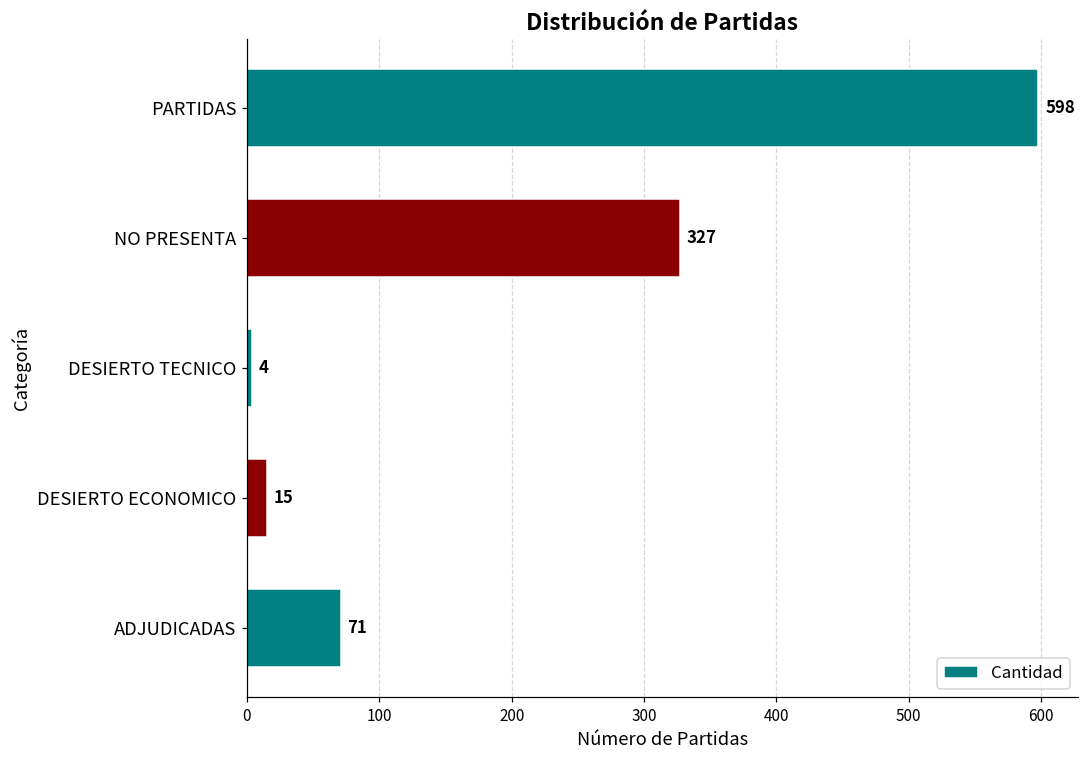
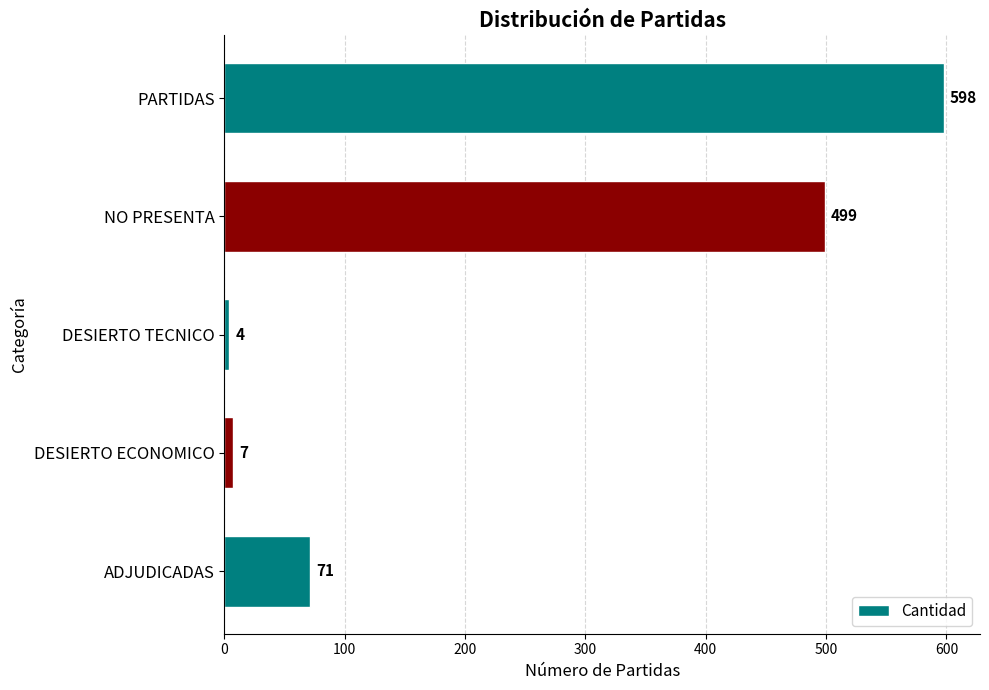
  {
    "PARTIDAS": 598,
-   "NO PRESENTA": 327,
+   "NO PRESENTA": 499,
    "DESIERTO TECNICO": 4,
-   "DESIERTO ECONOMICO": 15,
+   "DESIERTO ECONOMICO": 7,
    "ADJUDICADAS": 71
  }
